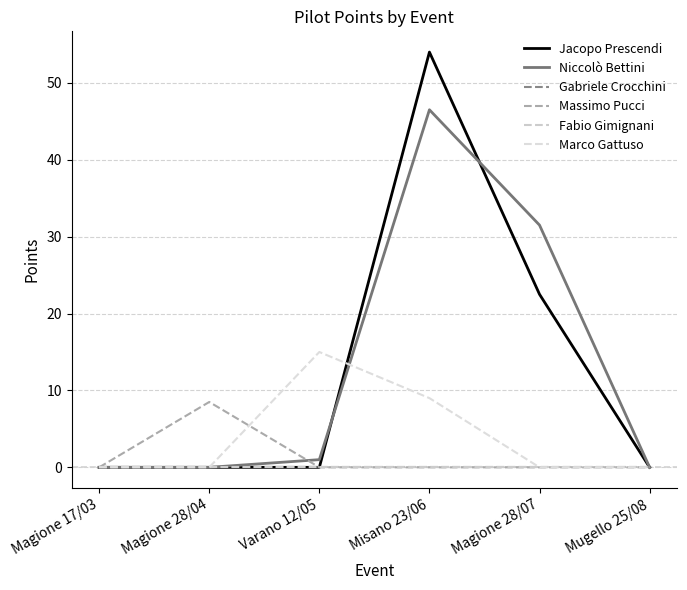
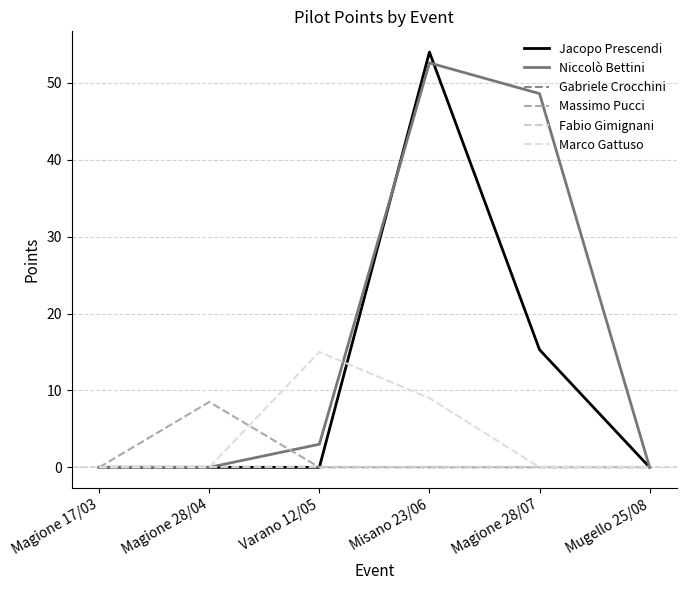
  {
    "Jacopo Prescendi": {
      "Misano 23/06": 54,
-     "Magione 28/07": 23
+     "Magione 28/07": 15
    },
    "Niccolò Bettini": {
-     "Varano 12/05": 1,
-     "Misano 23/06": 47,
-     "Magione 28/07": 32
+     "Varano 12/05": 3,
+     "Misano 23/06": 53,
+     "Magione 28/07": 49
    }
  }
